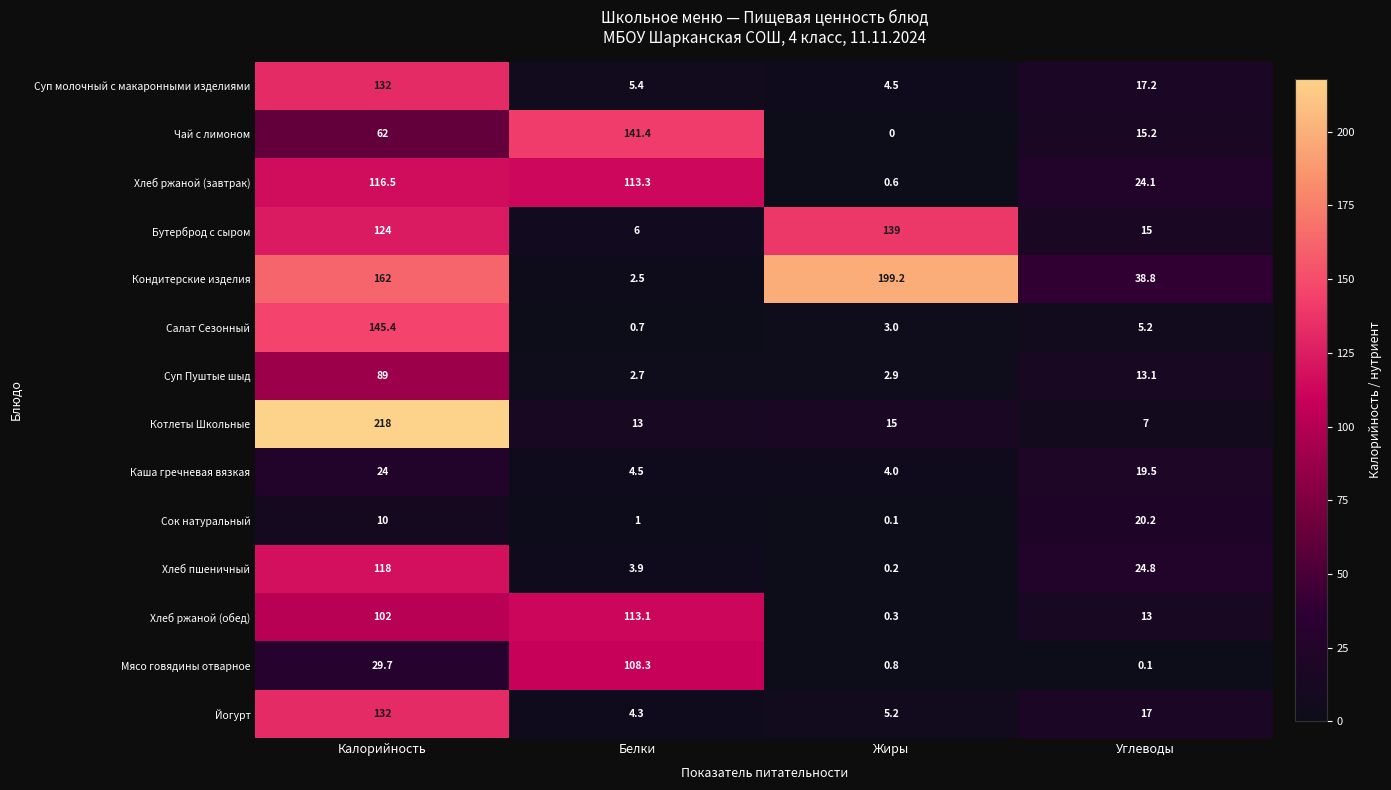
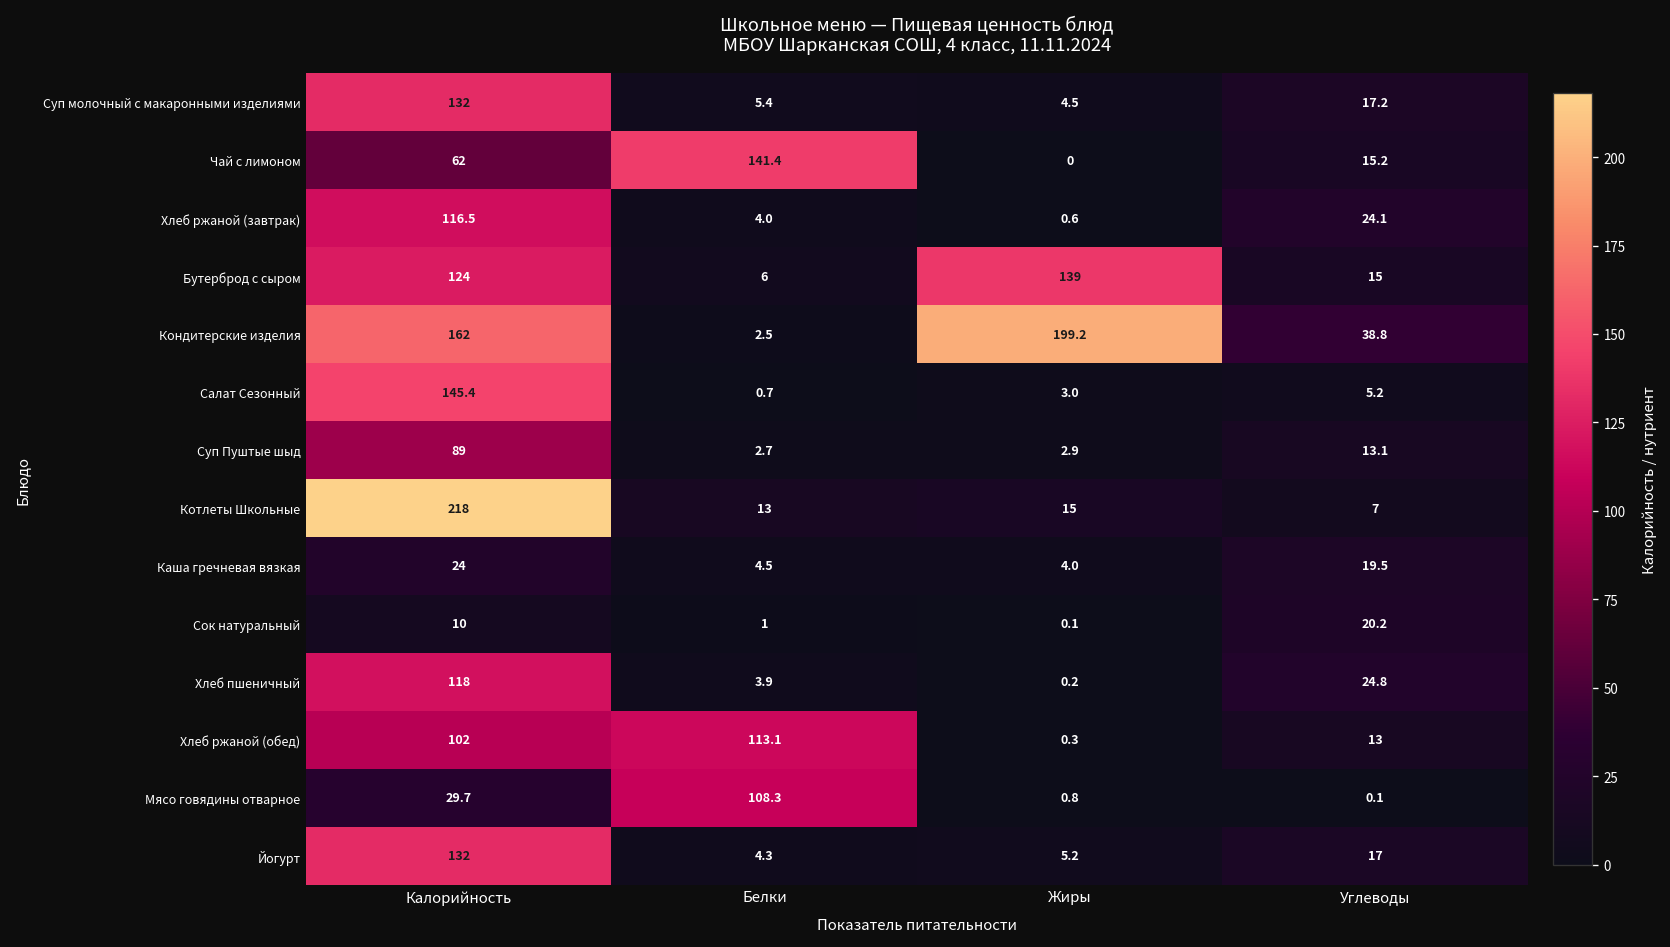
  {
    "Суп молочный с макаронными изделиями": {
      "Калорийность": 132,
      "Белки": 5.4,
      "Жиры": 4.5,
      "Углеводы": 17.2
    },
    "Чай с лимоном": {
      "Калорийность": 62,
      "Белки": 141.4,
      "Жиры": 0,
      "Углеводы": 15.2
    },
    "Хлеб ржаной (завтрак)": {
      "Калорийность": 116.5,
-     "Белки": 113.3,
+     "Белки": 4.0,
      "Жиры": 0.6,
      "Углеводы": 24.1
    },
    "Бутерброд с сыром": {
      "Калорийность": 124,
      "Белки": 6,
      "Жиры": 139,
      "Углеводы": 15
    },
    "Кондитерские изделия": {
      "Калорийность": 162,
      "Белки": 2.5,
      "Жиры": 199.2,
      "Углеводы": 38.8
    },
    "Салат Сезонный": {
      "Калорийность": 145.4,
      "Белки": 0.7,
      "Жиры": 3.0,
      "Углеводы": 5.2
    },
    "Суп Пуштые шыд": {
      "Калорийность": 89,
      "Белки": 2.7,
      "Жиры": 2.9,
      "Углеводы": 13.1
    },
    "Котлеты Школьные": {
      "Калорийность": 218,
      "Белки": 13,
      "Жиры": 15,
      "Углеводы": 7
    },
    "Каша гречневая вязкая": {
      "Калорийность": 24,
      "Белки": 4.5,
      "Жиры": 4.0,
      "Углеводы": 19.5
    },
    "Сок натуральный": {
      "Калорийность": 10,
      "Белки": 1,
      "Жиры": 0.1,
      "Углеводы": 20.2
    },
    "Хлеб пшеничный": {
      "Калорийность": 118,
      "Белки": 3.9,
      "Жиры": 0.2,
      "Углеводы": 24.8
    },
    "Хлеб ржаной (обед)": {
      "Калорийность": 102,
      "Белки": 113.1,
      "Жиры": 0.3,
      "Углеводы": 13
    },
    "Мясо говядины отварное": {
      "Калорийность": 29.7,
      "Белки": 108.3,
      "Жиры": 0.8,
      "Углеводы": 0.1
    },
    "Йогурт": {
      "Калорийность": 132,
      "Белки": 4.3,
      "Жиры": 5.2,
      "Углеводы": 17
    }
  }
